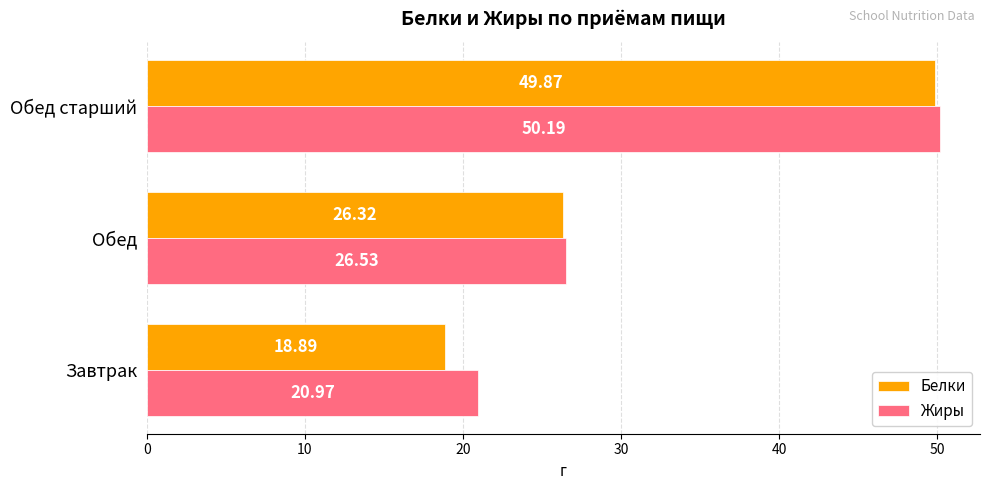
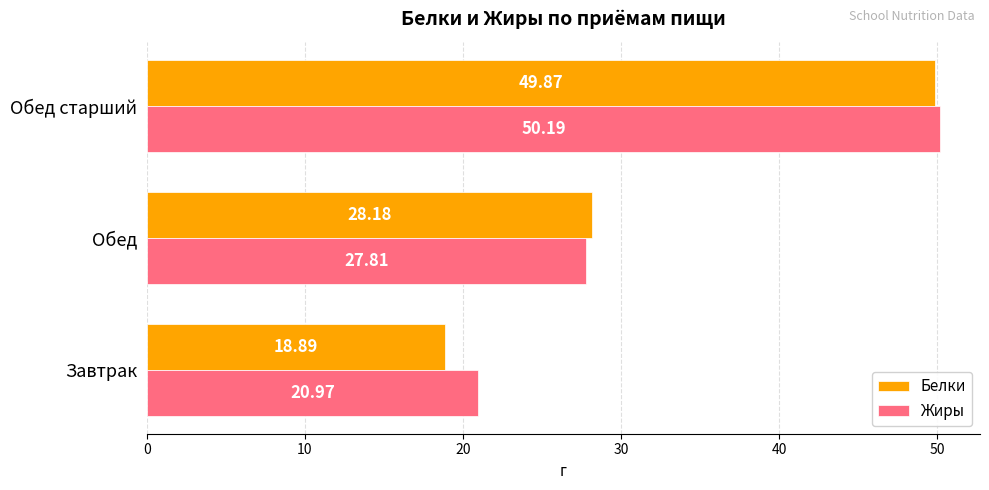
  {
    "Белки": {
      "Обед старший": 49.87,
-     "Обед": 26.32,
+     "Обед": 28.18,
      "Завтрак": 18.89
    },
    "Жиры": {
      "Обед старший": 50.19,
-     "Обед": 26.53,
+     "Обед": 27.81,
      "Завтрак": 20.97
    }
  }
